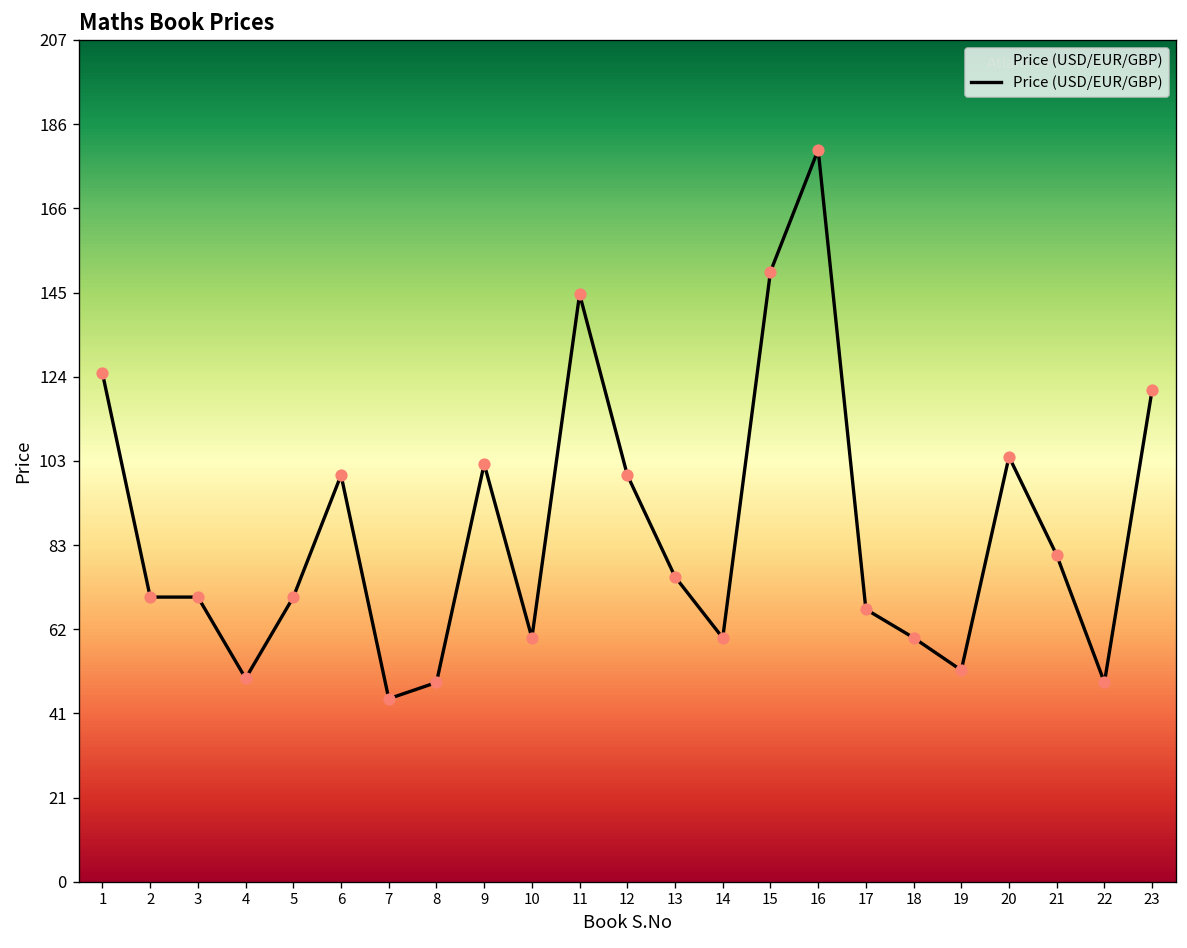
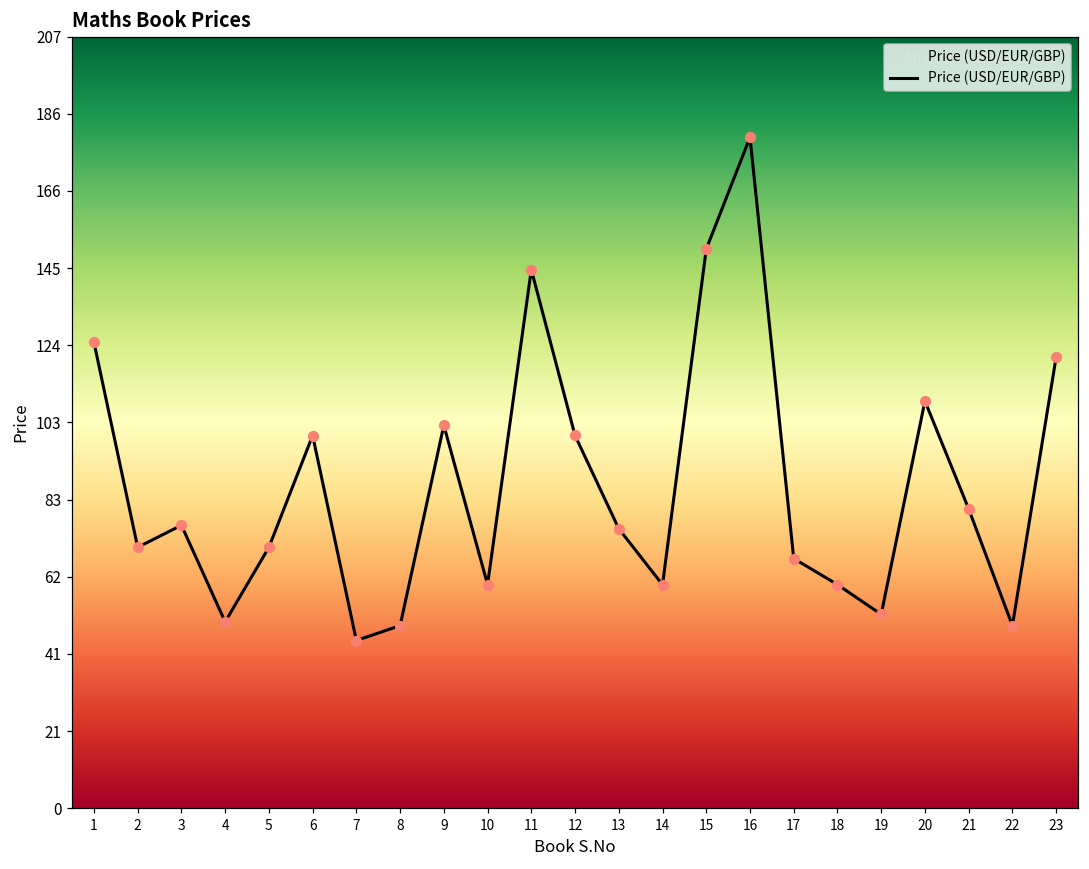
  {
    "1": 125,
    "2": 70,
-   "3": 70,
+   "3": 76,
    "4": 50,
    "5": 70,
    "6": 100,
    "7": 45,
    "8": 49,
    "9": 103,
    "10": 60,
    "11": 145,
    "12": 100,
    "13": 75,
    "14": 60,
    "15": 150,
    "16": 180,
    "17": 67,
    "18": 60,
    "19": 52,
-   "20": 105,
+   "20": 109,
    "21": 80,
    "22": 49,
    "23": 121
  }
